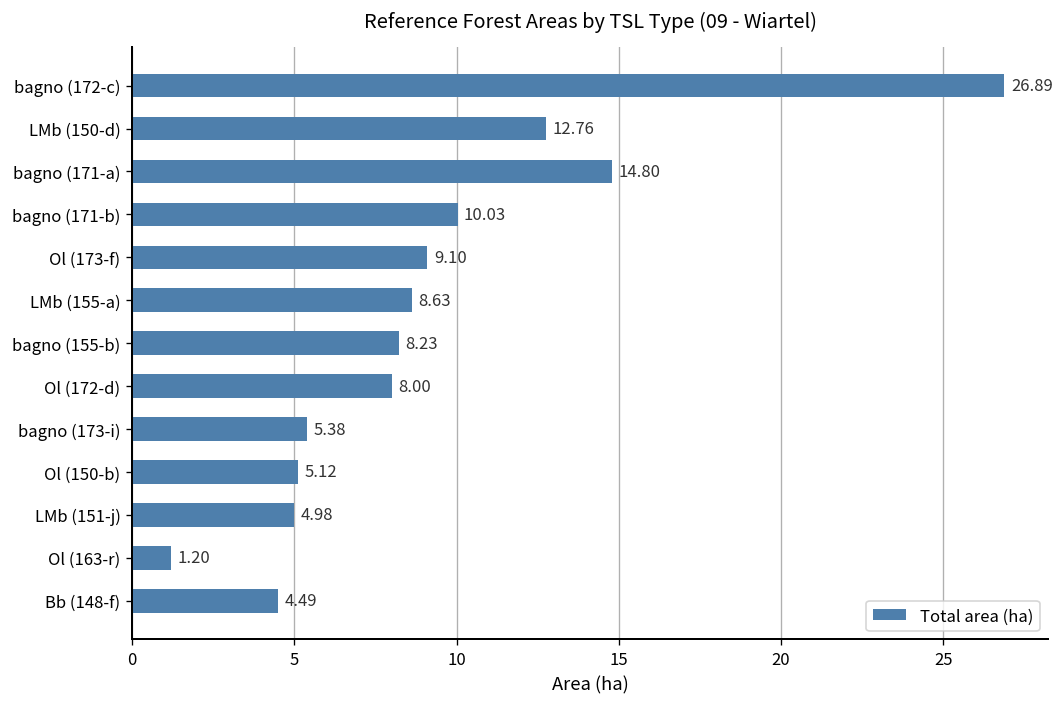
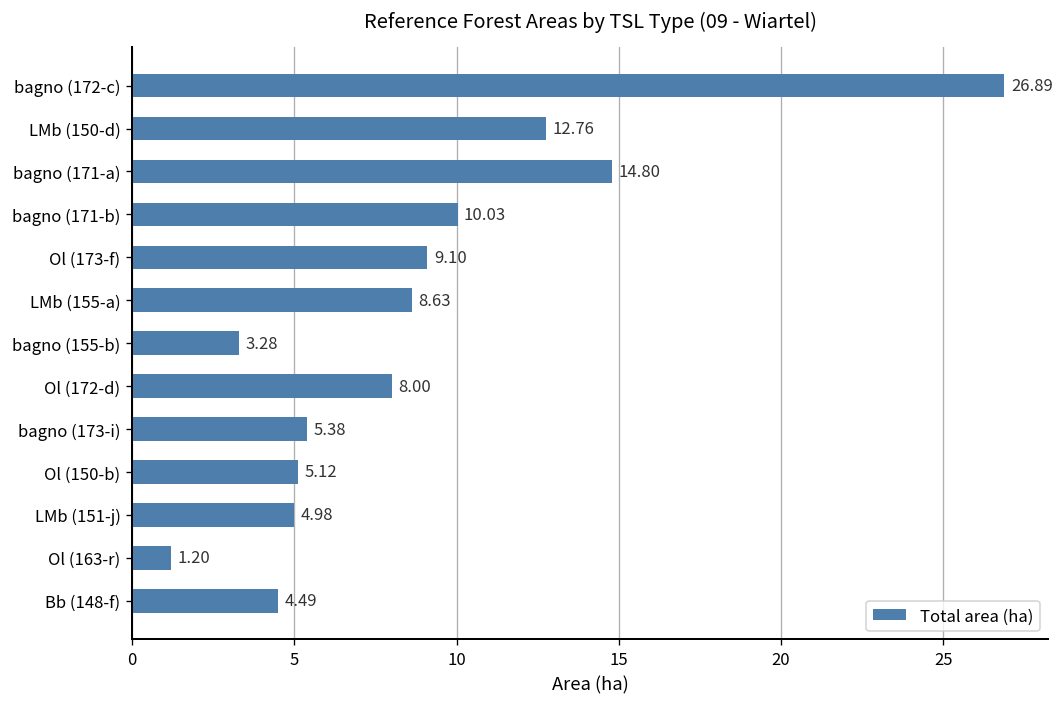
  {
    "bagno (172-c)": 26.89,
    "LMb (150-d)": 12.76,
    "bagno (171-a)": 14.80,
    "bagno (171-b)": 10.03,
    "Ol (173-f)": 9.10,
    "LMb (155-a)": 8.63,
-   "bagno (155-b)": 8.23,
+   "bagno (155-b)": 3.28,
    "Ol (172-d)": 8.00,
    "bagno (173-i)": 5.38,
    "Ol (150-b)": 5.12,
    "LMb (151-j)": 4.98,
    "Ol (163-r)": 1.20,
    "Bb (148-f)": 4.49
  }
